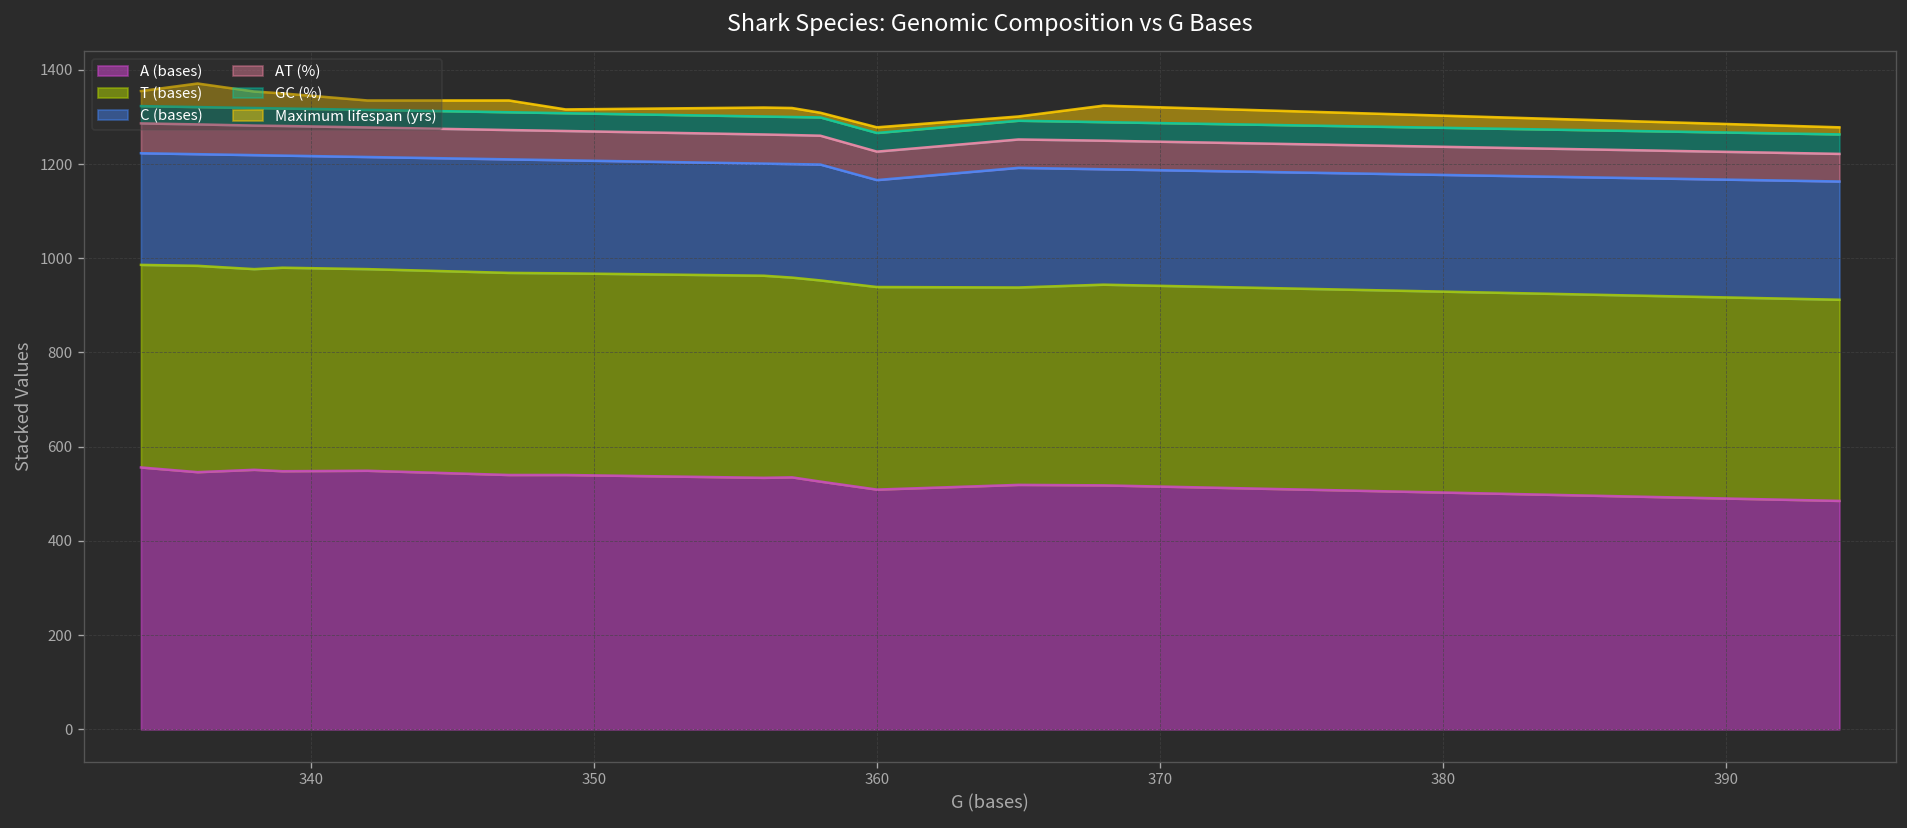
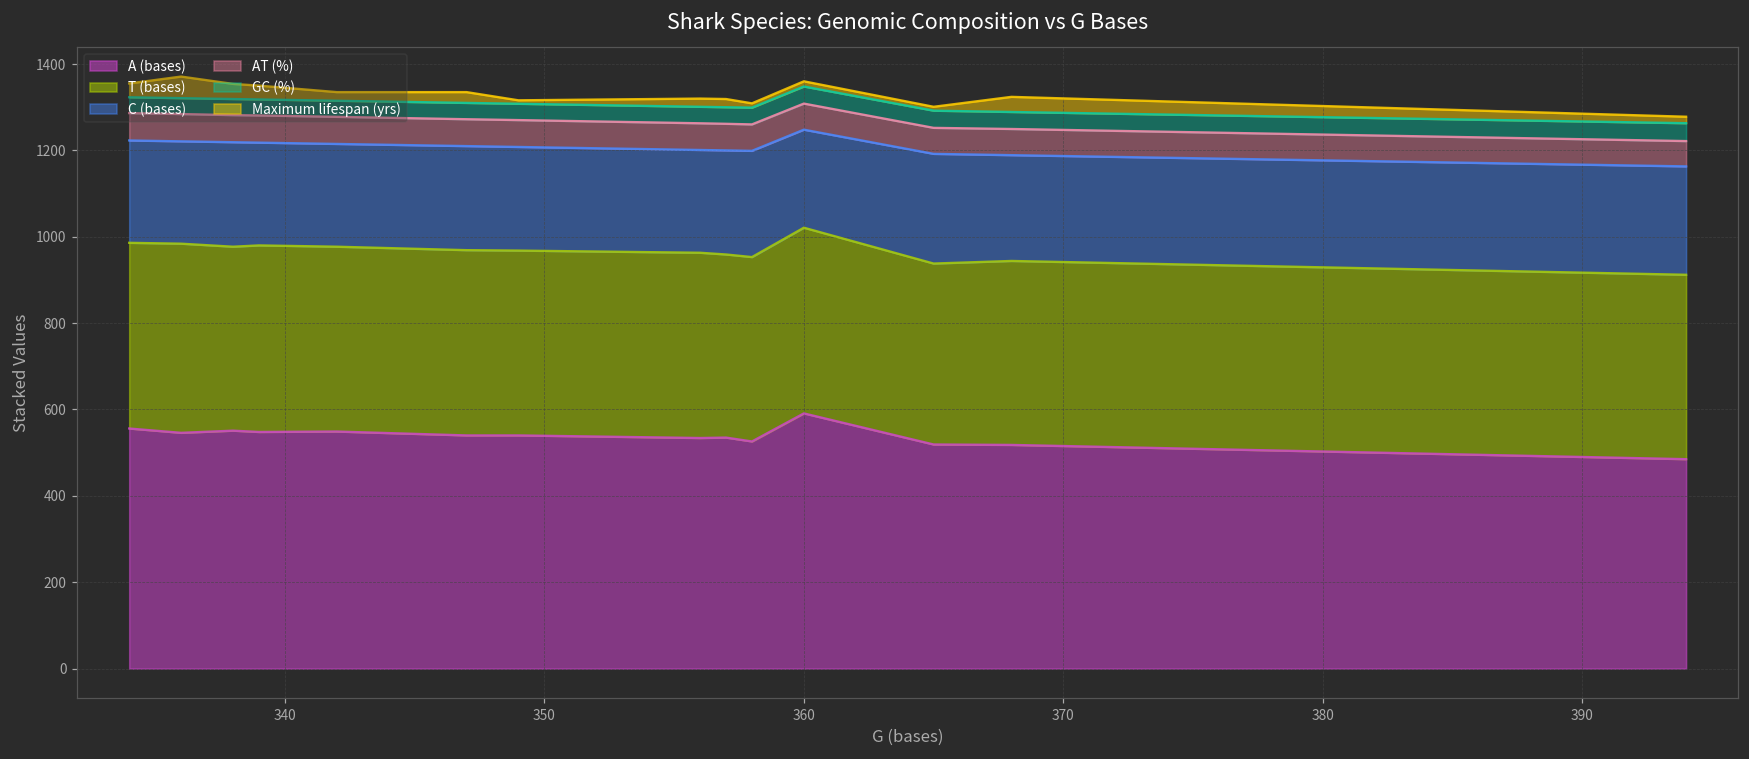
  {
    "A (bases)": {
-     "360": 510
+     "360": 590
    },
    "C (bases)": {
      "360": 230
    },
    "AT (%)": {
      "360": 60
    },
    "GC (%)": {
      "360": 40
    }
  }
